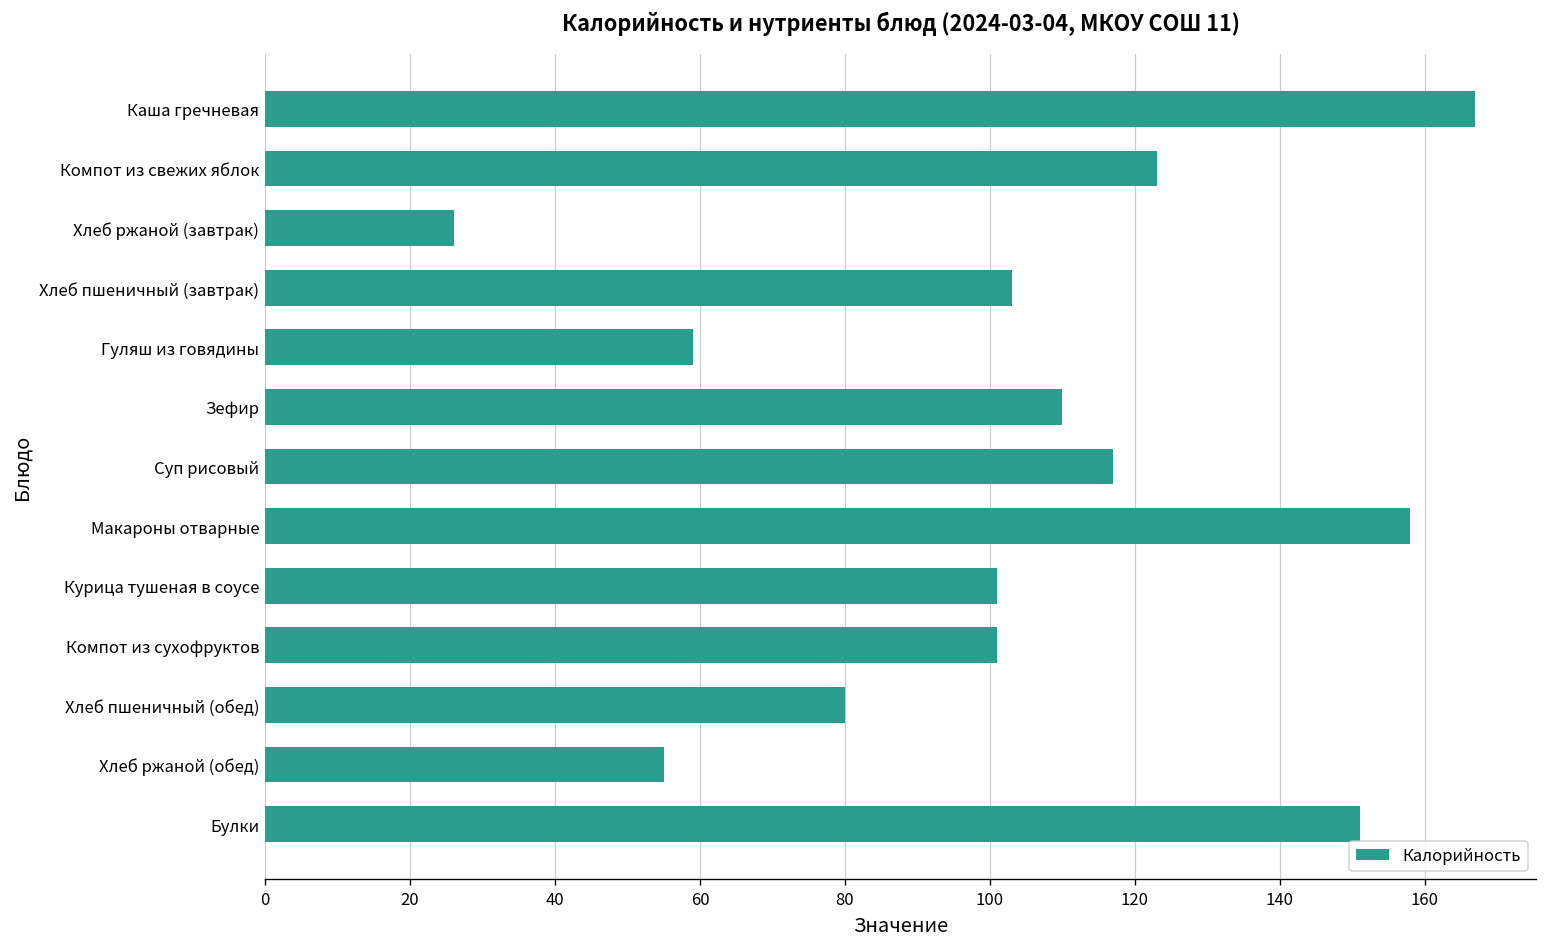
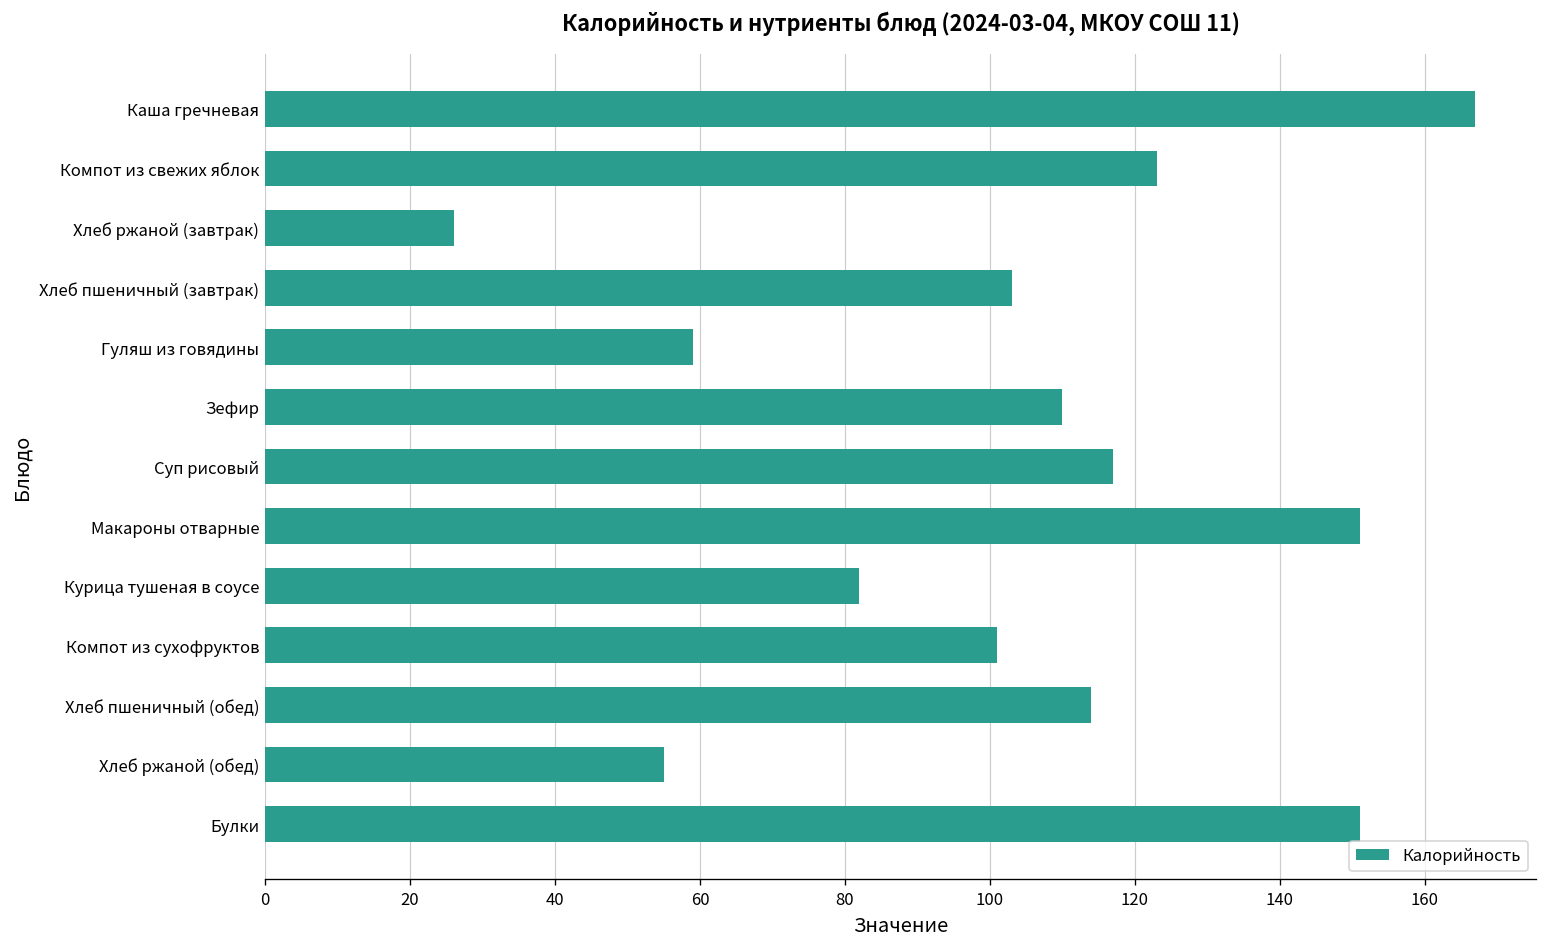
  {
    "Каша гречневая": 167,
    "Компот из свежих яблок": 123,
    "Хлеб ржаной (завтрак)": 26,
    "Хлеб пшеничный (завтрак)": 103,
    "Гуляш из говядины": 59,
    "Зефир": 110,
    "Суп рисовый": 117,
-   "Макароны отварные": 158,
-   "Курица тушеная в соусе": 101,
+   "Макароны отварные": 151,
+   "Курица тушеная в соусе": 82,
    "Компот из сухофруктов": 101,
-   "Хлеб пшеничный (обед)": 80,
+   "Хлеб пшеничный (обед)": 114,
    "Хлеб ржаной (обед)": 55,
    "Булки": 151
  }
